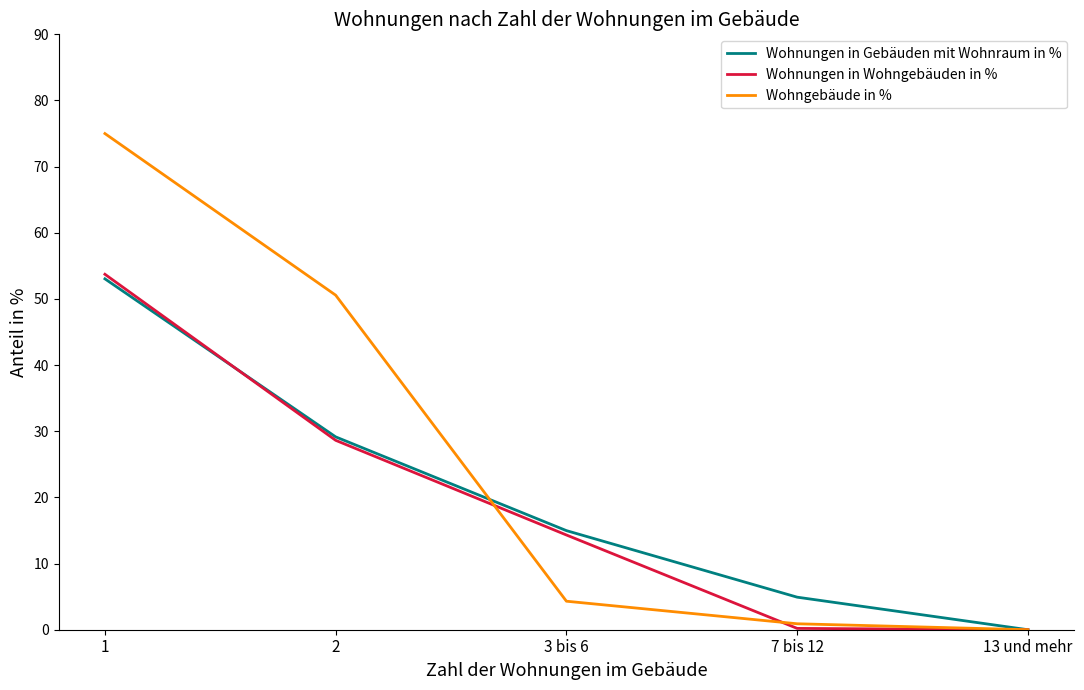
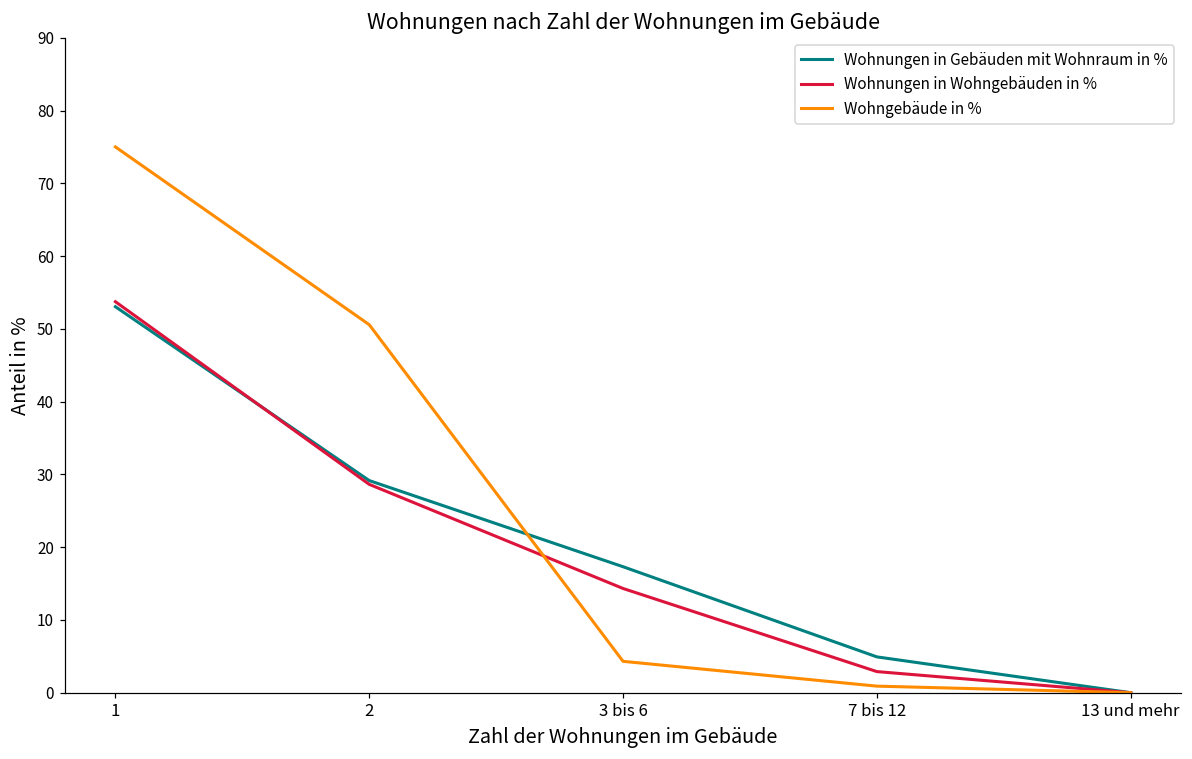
  {
    "Wohnungen in Gebäuden mit Wohnraum in %": {
      "1": 53,
      "2": 29,
-     "3 bis 6": 15,
+     "3 bis 6": 17,
      "7 bis 12": 5
    },
    "Wohnungen in Wohngebäuden in %": {
      "1": 54,
      "2": 29,
      "3 bis 6": 14,
-     "7 bis 12": 0
+     "7 bis 12": 3
    },
    "Wohngebäude in %": {
      "1": 75,
      "2": 51,
      "3 bis 6": 4,
      "7 bis 12": 1
    }
  }
